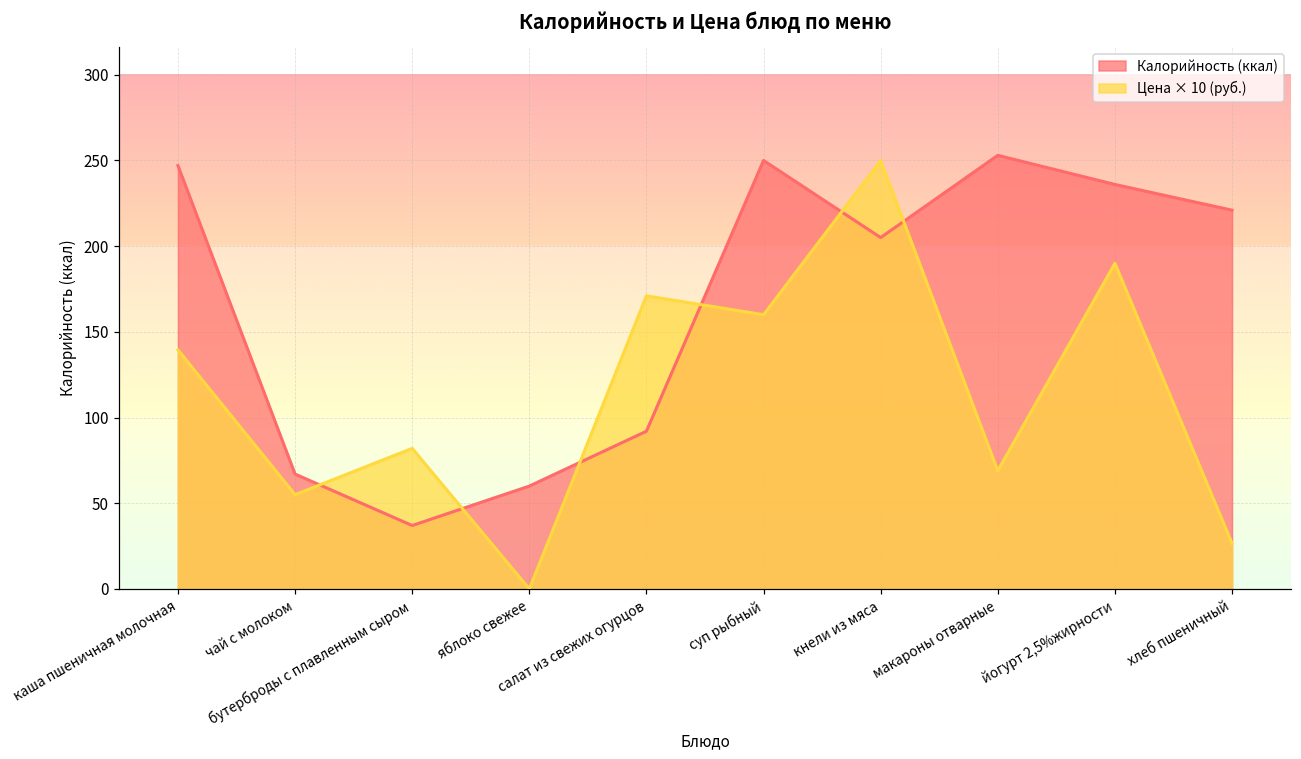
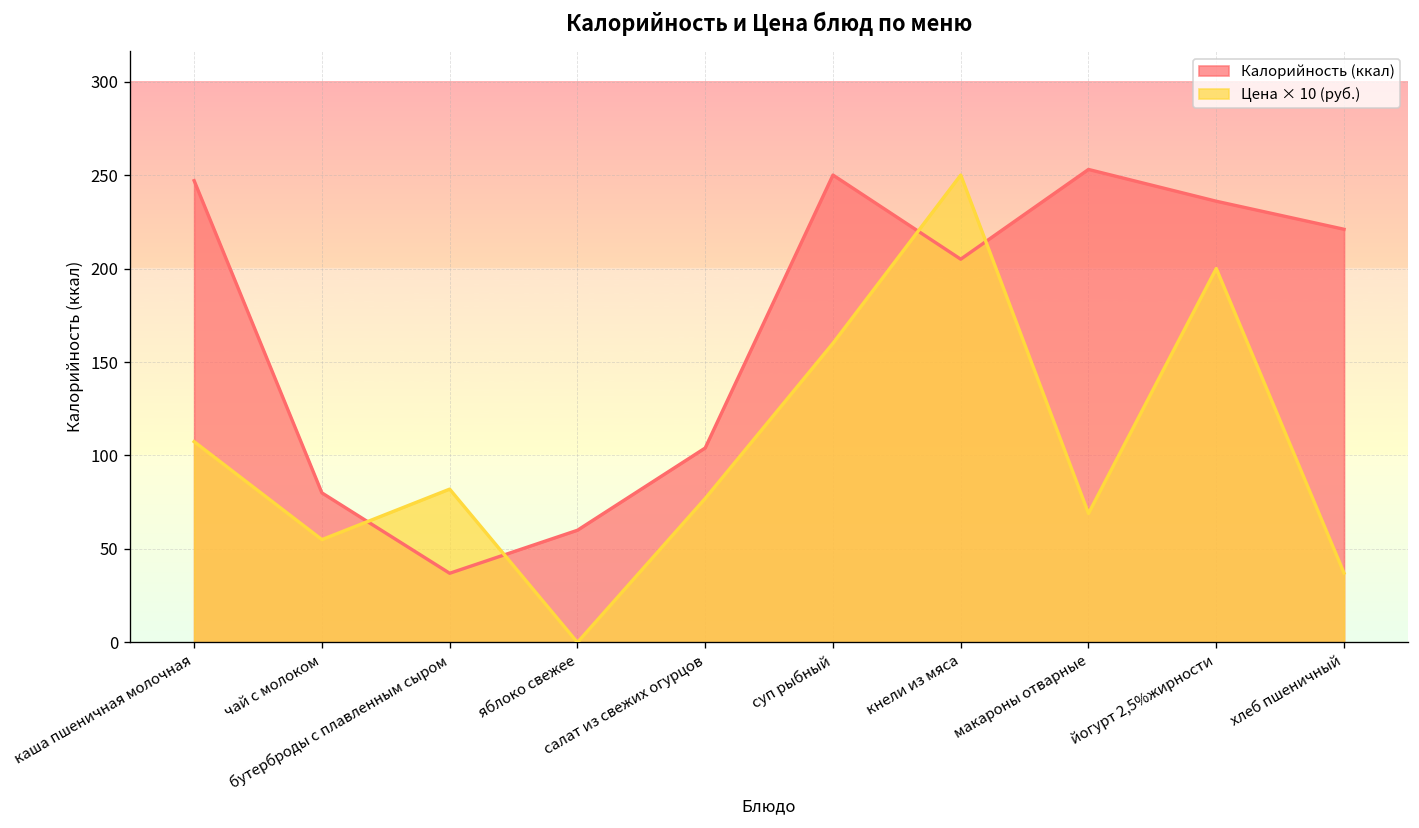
  {
    "Калорийность (ккал)": {
      "каша пшеничная молочная": 247,
-     "чай с молоком": 67,
+     "чай с молоком": 80,
      "бутерброды с плавленным сыром": 37,
      "яблоко свежее": 60,
-     "салат из свежих огурцов": 92,
+     "салат из свежих огурцов": 104,
      "суп рыбный": 250,
      "кнели из мяса": 205,
      "макароны отварные": 253,
      "йогурт 2,5%жирности": 236,
      "хлеб пшеничный": 221
    },
    "Цена × 10 (руб.)": {
-     "каша пшеничная молочная": 140,
+     "каша пшеничная молочная": 107,
      "чай с молоком": 55,
      "бутерброды с плавленным сыром": 82,
      "яблоко свежее": 0,
-     "салат из свежих огурцов": 171,
+     "салат из свежих огурцов": 77,
      "суп рыбный": 160,
      "кнели из мяса": 250,
      "макароны отварные": 69,
-     "йогурт 2,5%жирности": 190,
-     "хлеб пшеничный": 27
+     "йогурт 2,5%жирности": 200,
+     "хлеб пшеничный": 37
    }
  }
